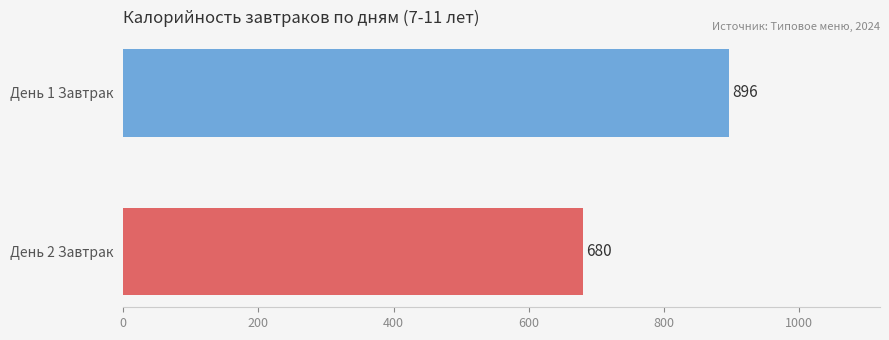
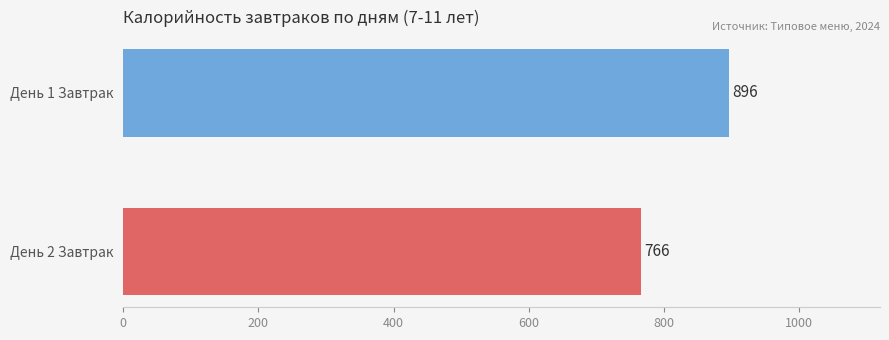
  {
    "День 1 Завтрак": 896,
-   "День 2 Завтрак": 680
+   "День 2 Завтрак": 766
  }
